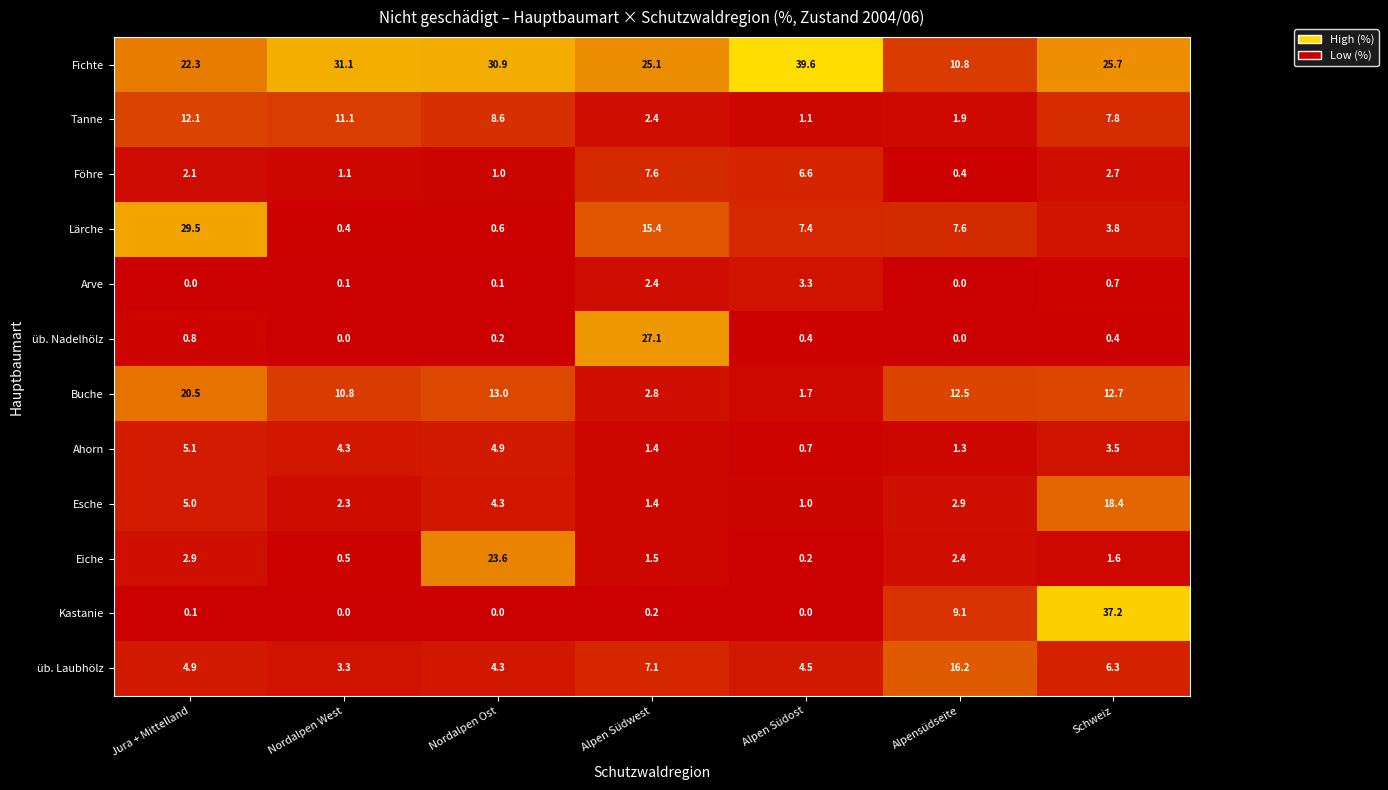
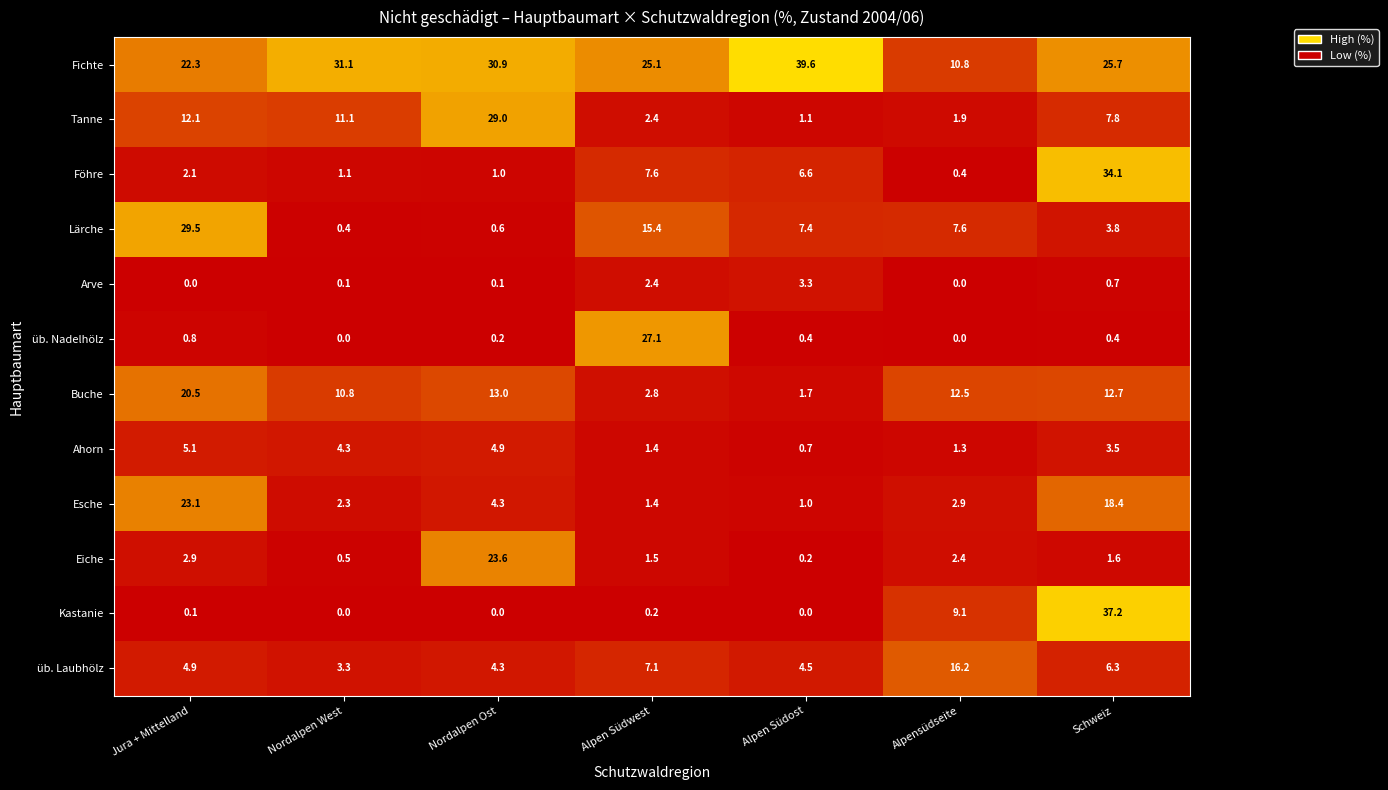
  {
    "Fichte": {
      "Jura + Mittelland": 22.3,
      "Nordalpen West": 31.1,
      "Nordalpen Ost": 30.9,
      "Alpen Südwest": 25.1,
      "Alpen Südost": 39.6,
      "Alpensüdseite": 10.8,
      "Schweiz": 25.7
    },
    "Tanne": {
      "Jura + Mittelland": 12.1,
      "Nordalpen West": 11.1,
-     "Nordalpen Ost": 8.6,
+     "Nordalpen Ost": 29.0,
      "Alpen Südwest": 2.4,
      "Alpen Südost": 1.1,
      "Alpensüdseite": 1.9,
      "Schweiz": 7.8
    },
    "Föhre": {
      "Jura + Mittelland": 2.1,
      "Nordalpen West": 1.1,
      "Nordalpen Ost": 1.0,
      "Alpen Südwest": 7.6,
      "Alpen Südost": 6.6,
      "Alpensüdseite": 0.4,
-     "Schweiz": 2.7
+     "Schweiz": 34.1
    },
    "Lärche": {
      "Jura + Mittelland": 29.5,
      "Nordalpen West": 0.4,
      "Nordalpen Ost": 0.6,
      "Alpen Südwest": 15.4,
      "Alpen Südost": 7.4,
      "Alpensüdseite": 7.6,
      "Schweiz": 3.8
    },
    "Arve": {
      "Jura + Mittelland": 0.0,
      "Nordalpen West": 0.1,
      "Nordalpen Ost": 0.1,
      "Alpen Südwest": 2.4,
      "Alpen Südost": 3.3,
      "Alpensüdseite": 0.0,
      "Schweiz": 0.7
    },
    "üb. Nadelhölz": {
      "Jura + Mittelland": 0.8,
      "Nordalpen West": 0.0,
      "Nordalpen Ost": 0.2,
      "Alpen Südwest": 27.1,
      "Alpen Südost": 0.4,
      "Alpensüdseite": 0.0,
      "Schweiz": 0.4
    },
    "Buche": {
      "Jura + Mittelland": 20.5,
      "Nordalpen West": 10.8,
      "Nordalpen Ost": 13.0,
      "Alpen Südwest": 2.8,
      "Alpen Südost": 1.7,
      "Alpensüdseite": 12.5,
      "Schweiz": 12.7
    },
    "Ahorn": {
      "Jura + Mittelland": 5.1,
      "Nordalpen West": 4.3,
      "Nordalpen Ost": 4.9,
      "Alpen Südwest": 1.4,
      "Alpen Südost": 0.7,
      "Alpensüdseite": 1.3,
      "Schweiz": 3.5
    },
    "Esche": {
-     "Jura + Mittelland": 5.0,
+     "Jura + Mittelland": 23.1,
      "Nordalpen West": 2.3,
      "Nordalpen Ost": 4.3,
      "Alpen Südwest": 1.4,
      "Alpen Südost": 1.0,
      "Alpensüdseite": 2.9,
      "Schweiz": 18.4
    },
    "Eiche": {
      "Jura + Mittelland": 2.9,
      "Nordalpen West": 0.5,
      "Nordalpen Ost": 23.6,
      "Alpen Südwest": 1.5,
      "Alpen Südost": 0.2,
      "Alpensüdseite": 2.4,
      "Schweiz": 1.6
    },
    "Kastanie": {
      "Jura + Mittelland": 0.1,
      "Nordalpen West": 0.0,
      "Nordalpen Ost": 0.0,
      "Alpen Südwest": 0.2,
      "Alpen Südost": 0.0,
      "Alpensüdseite": 9.1,
      "Schweiz": 37.2
    },
    "üb. Laubhölz": {
      "Jura + Mittelland": 4.9,
      "Nordalpen West": 3.3,
      "Nordalpen Ost": 4.3,
      "Alpen Südwest": 7.1,
      "Alpen Südost": 4.5,
      "Alpensüdseite": 16.2,
      "Schweiz": 6.3
    }
  }
